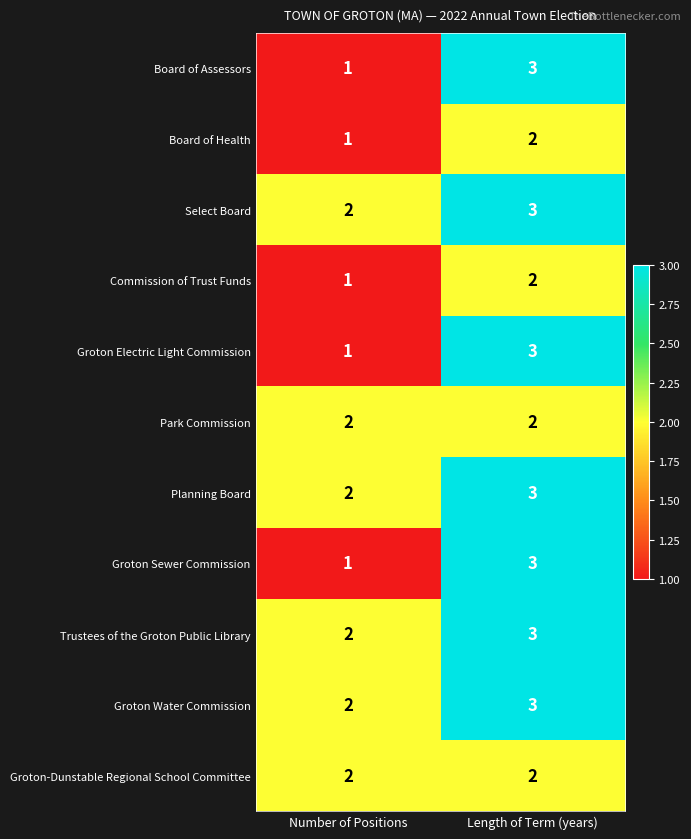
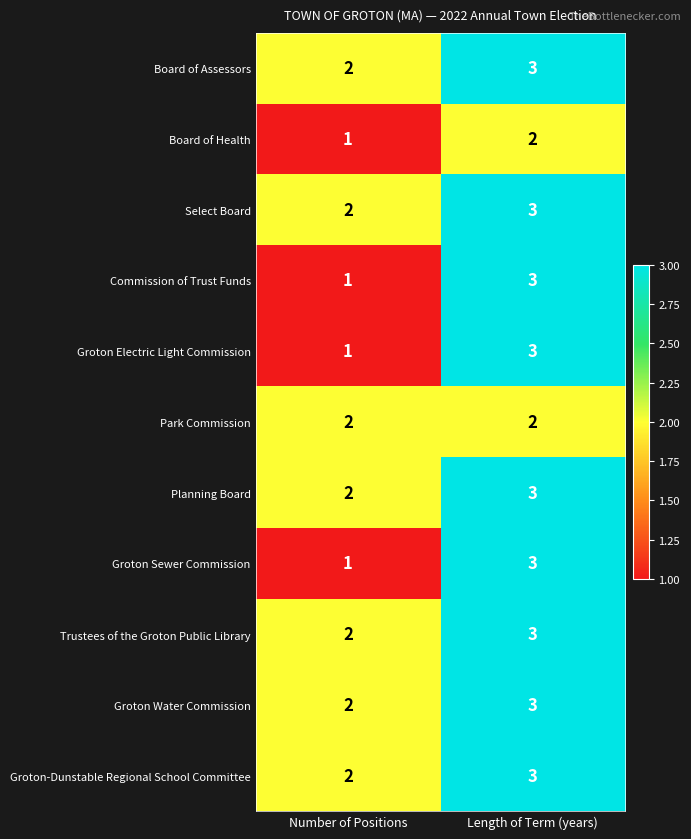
  {
    "Board of Assessors": {
-     "Number of Positions": 1,
+     "Number of Positions": 2,
      "Length of Term (years)": 3
    },
    "Board of Health": {
      "Number of Positions": 1,
      "Length of Term (years)": 2
    },
    "Select Board": {
      "Number of Positions": 2,
      "Length of Term (years)": 3
    },
    "Commission of Trust Funds": {
      "Number of Positions": 1,
-     "Length of Term (years)": 2
+     "Length of Term (years)": 3
    },
    "Groton Electric Light Commission": {
      "Number of Positions": 1,
      "Length of Term (years)": 3
    },
    "Park Commission": {
      "Number of Positions": 2,
      "Length of Term (years)": 2
    },
    "Planning Board": {
      "Number of Positions": 2,
      "Length of Term (years)": 3
    },
    "Groton Sewer Commission": {
      "Number of Positions": 1,
      "Length of Term (years)": 3
    },
    "Trustees of the Groton Public Library": {
      "Number of Positions": 2,
      "Length of Term (years)": 3
    },
    "Groton Water Commission": {
      "Number of Positions": 2,
      "Length of Term (years)": 3
    },
    "Groton-Dunstable Regional School Committee": {
      "Number of Positions": 2,
-     "Length of Term (years)": 2
+     "Length of Term (years)": 3
    }
  }
